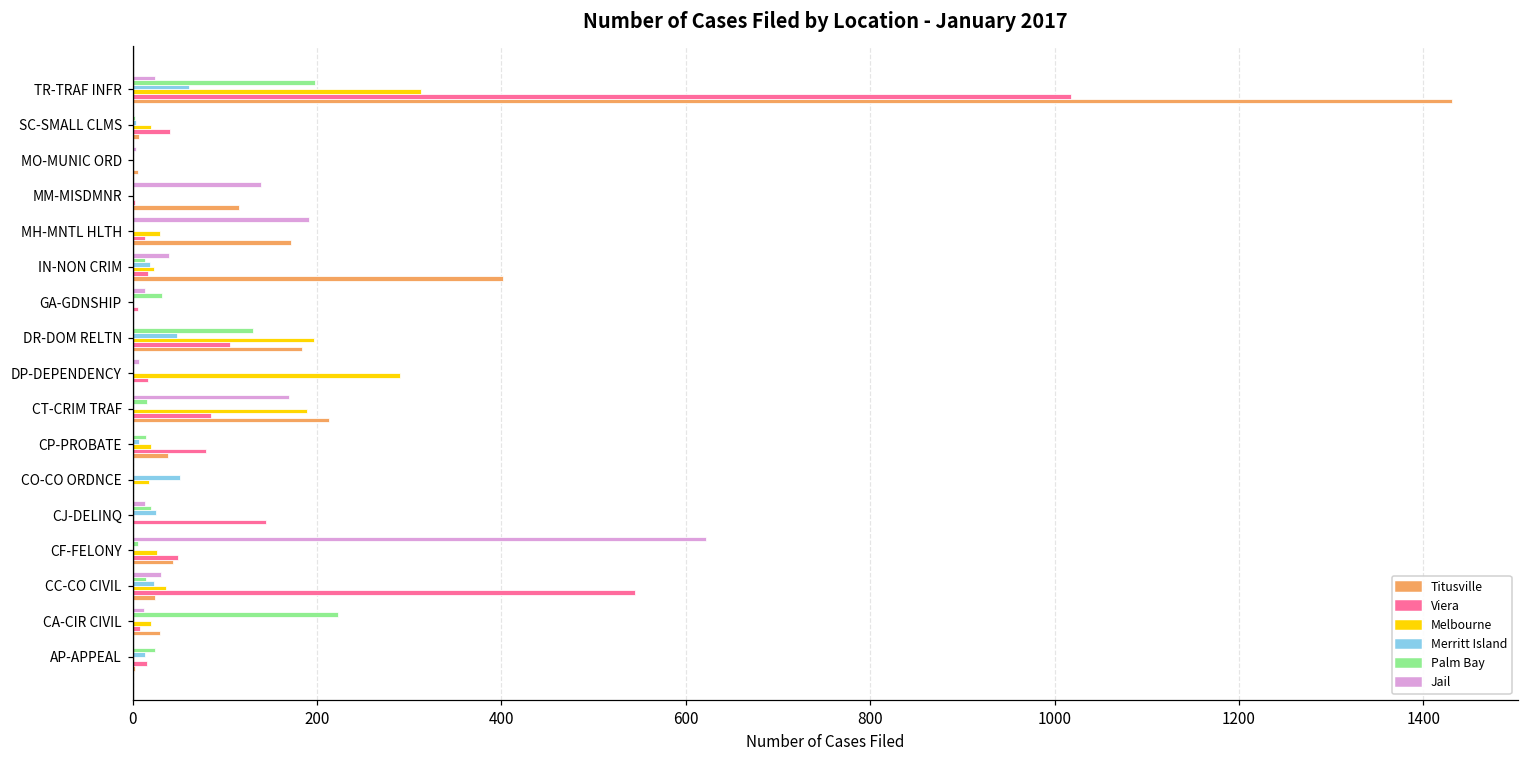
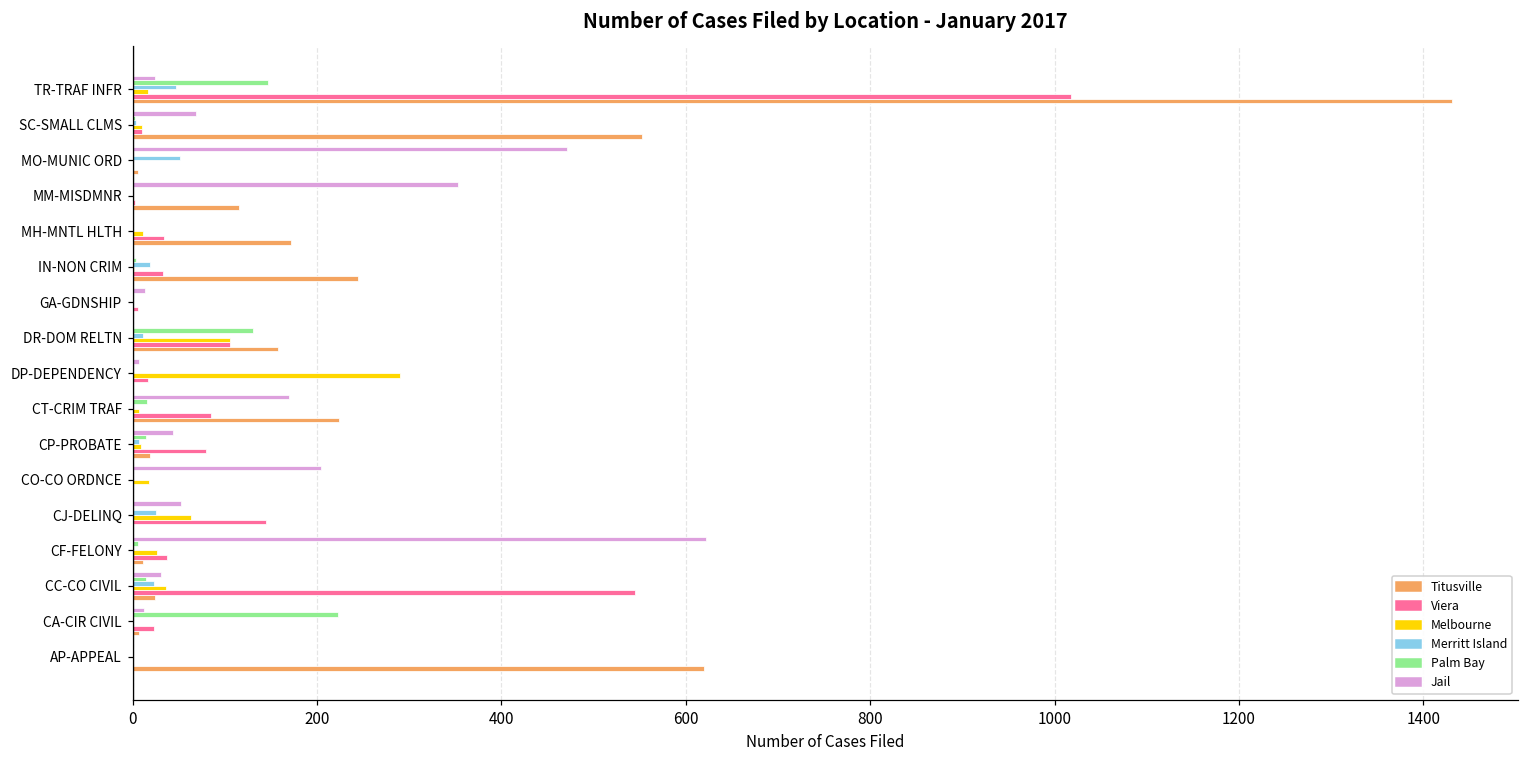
  {
    "Titusville": {
      "TR-TRAF INFR": 1430,
-     "SC-SMALL CLMS": 10,
+     "SC-SMALL CLMS": 550,
      "MO-MUNIC ORD": 10,
      "MM-MISDMNR": 120,
      "MH-MNTL HLTH": 170,
-     "IN-NON CRIM": 400,
+     "IN-NON CRIM": 240,
      "GA-GDNSHIP": 0,
-     "DR-DOM RELTN": 180,
+     "DR-DOM RELTN": 160,
      "DP-DEPENDENCY": 0,
-     "CT-CRIM TRAF": 210,
-     "CP-PROBATE": 40,
+     "CT-CRIM TRAF": 220,
+     "CP-PROBATE": 20,
      "CO-CO ORDNCE": 0,
      "CJ-DELINQ": 0,
-     "CF-FELONY": 40,
+     "CF-FELONY": 10,
      "CC-CO CIVIL": 20,
-     "CA-CIR CIVIL": 30,
-     "AP-APPEAL": 0
+     "CA-CIR CIVIL": 10,
+     "AP-APPEAL": 620
    },
    "Viera": {
      "TR-TRAF INFR": 1020,
-     "SC-SMALL CLMS": 40,
+     "SC-SMALL CLMS": 10,
      "MO-MUNIC ORD": 0,
      "MM-MISDMNR": 0,
-     "MH-MNTL HLTH": 10,
-     "IN-NON CRIM": 20,
+     "MH-MNTL HLTH": 30,
+     "IN-NON CRIM": 30,
      "GA-GDNSHIP": 10,
      "DR-DOM RELTN": 110,
      "DP-DEPENDENCY": 20,
      "CT-CRIM TRAF": 90,
      "CP-PROBATE": 80,
      "CO-CO ORDNCE": 0,
      "CJ-DELINQ": 150,
-     "CF-FELONY": 50,
+     "CF-FELONY": 40,
      "CC-CO CIVIL": 550,
-     "CA-CIR CIVIL": 10,
-     "AP-APPEAL": 20
+     "CA-CIR CIVIL": 20,
+     "AP-APPEAL": 0
    },
    "Melbourne": {
-     "TR-TRAF INFR": 310,
-     "SC-SMALL CLMS": 20,
+     "TR-TRAF INFR": 20,
+     "SC-SMALL CLMS": 10,
      "MO-MUNIC ORD": 0,
      "MM-MISDMNR": 0,
-     "MH-MNTL HLTH": 30,
-     "IN-NON CRIM": 20,
-     "DR-DOM RELTN": 200,
+     "MH-MNTL HLTH": 10,
+     "IN-NON CRIM": 0,
+     "DR-DOM RELTN": 110,
      "DP-DEPENDENCY": 290,
-     "CT-CRIM TRAF": 190,
-     "CP-PROBATE": 20,
+     "CT-CRIM TRAF": 10,
+     "CP-PROBATE": 10,
      "CO-CO ORDNCE": 20,
-     "CJ-DELINQ": 0,
+     "CJ-DELINQ": 60,
      "CF-FELONY": 30,
      "CC-CO CIVIL": 40,
-     "CA-CIR CIVIL": 20,
+     "CA-CIR CIVIL": 0,
      "AP-APPEAL": 0
    },
    "Merritt Island": {
-     "TR-TRAF INFR": 60,
+     "TR-TRAF INFR": 50,
      "SC-SMALL CLMS": 0,
-     "MO-MUNIC ORD": 0,
+     "MO-MUNIC ORD": 50,
      "MM-MISDMNR": 0,
      "MH-MNTL HLTH": 0,
      "IN-NON CRIM": 20,
      "GA-GDNSHIP": 0,
-     "DR-DOM RELTN": 50,
+     "DR-DOM RELTN": 10,
      "DP-DEPENDENCY": 0,
      "CT-CRIM TRAF": 0,
      "CP-PROBATE": 10,
-     "CO-CO ORDNCE": 50,
+     "CO-CO ORDNCE": 0,
      "CJ-DELINQ": 30,
      "CC-CO CIVIL": 20,
-     "AP-APPEAL": 10
+     "AP-APPEAL": 0
    },
    "Palm Bay": {
-     "TR-TRAF INFR": 200,
+     "TR-TRAF INFR": 150,
      "SC-SMALL CLMS": 0,
      "MO-MUNIC ORD": 0,
      "MM-MISDMNR": 0,
      "MH-MNTL HLTH": 0,
-     "IN-NON CRIM": 10,
-     "GA-GDNSHIP": 30,
+     "IN-NON CRIM": 0,
+     "GA-GDNSHIP": 0,
      "DR-DOM RELTN": 130,
      "DP-DEPENDENCY": 0,
      "CT-CRIM TRAF": 20,
      "CP-PROBATE": 20,
      "CO-CO ORDNCE": 0,
-     "CJ-DELINQ": 20,
+     "CJ-DELINQ": 0,
      "CF-FELONY": 10,
      "CC-CO CIVIL": 20,
      "CA-CIR CIVIL": 220,
-     "AP-APPEAL": 20
+     "AP-APPEAL": 0
    },
    "Jail": {
      "TR-TRAF INFR": 20,
-     "SC-SMALL CLMS": 0,
-     "MO-MUNIC ORD": 0,
-     "MM-MISDMNR": 140,
-     "MH-MNTL HLTH": 190,
-     "IN-NON CRIM": 40,
+     "SC-SMALL CLMS": 70,
+     "MO-MUNIC ORD": 470,
+     "MM-MISDMNR": 350,
+     "MH-MNTL HLTH": 0,
+     "IN-NON CRIM": 0,
      "GA-GDNSHIP": 10,
      "DR-DOM RELTN": 0,
      "DP-DEPENDENCY": 10,
      "CT-CRIM TRAF": 170,
-     "CP-PROBATE": 0,
-     "CO-CO ORDNCE": 0,
-     "CJ-DELINQ": 10,
+     "CP-PROBATE": 40,
+     "CO-CO ORDNCE": 200,
+     "CJ-DELINQ": 50,
      "CF-FELONY": 620,
      "CC-CO CIVIL": 30,
      "CA-CIR CIVIL": 10,
      "AP-APPEAL": 0
    }
  }
